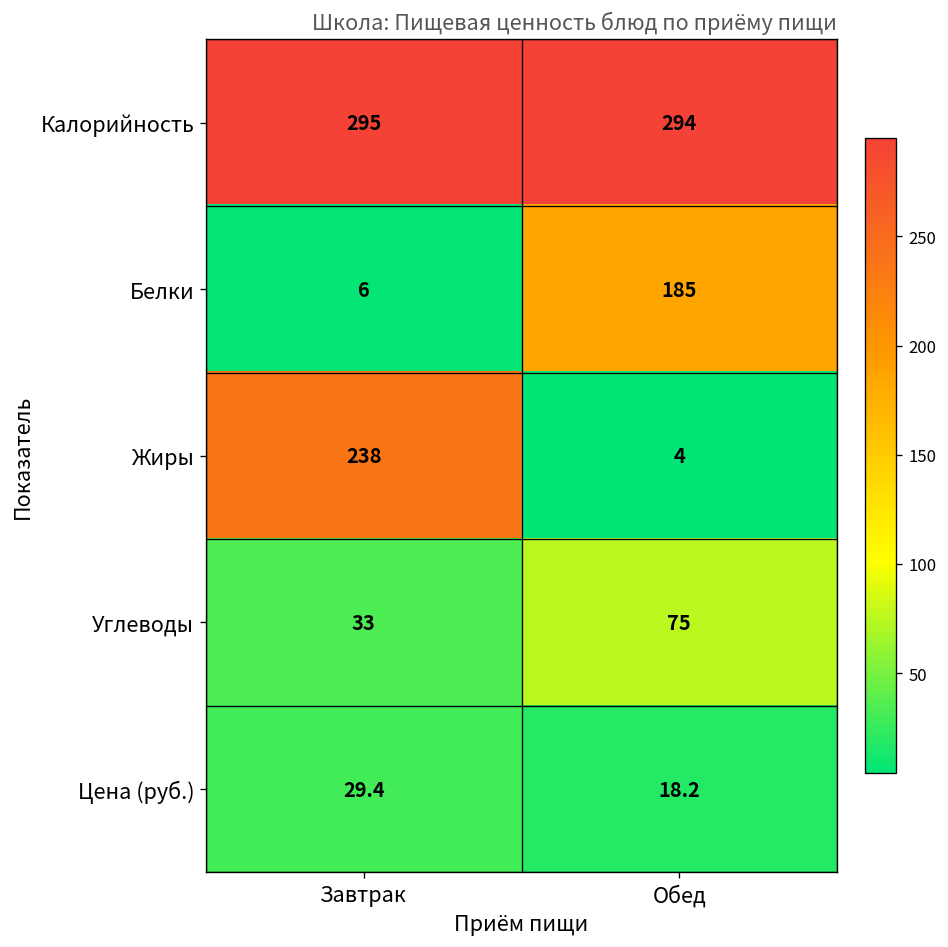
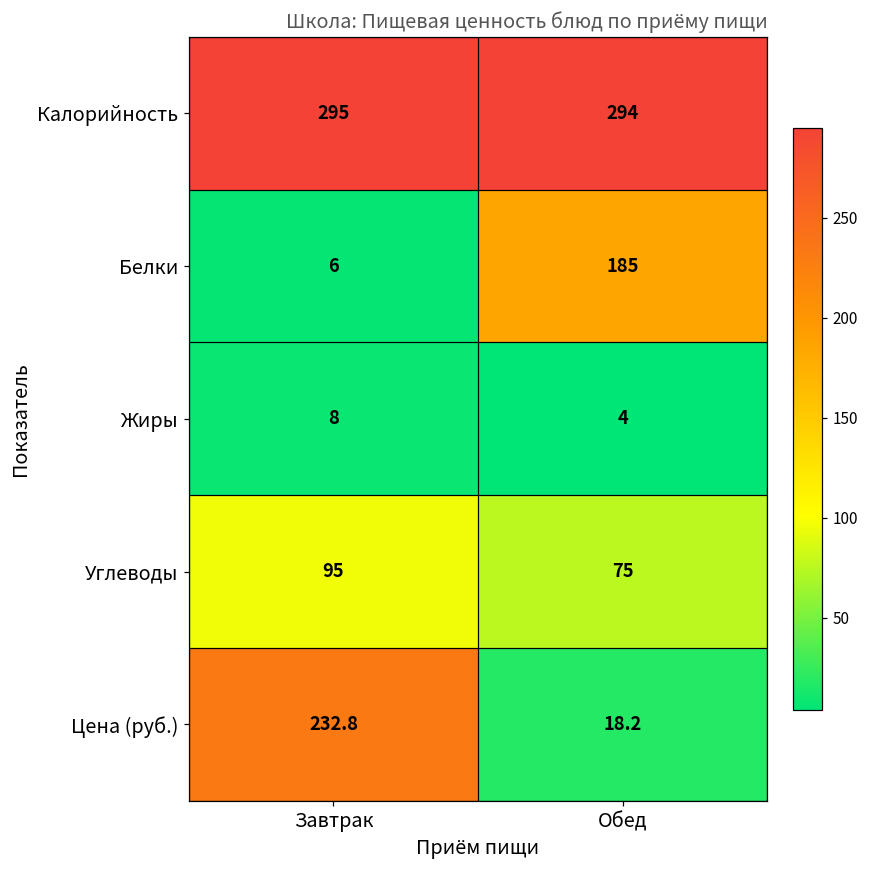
  {
    "Калорийность": {
      "Завтрак": 295,
      "Обед": 294
    },
    "Белки": {
      "Завтрак": 6,
      "Обед": 185
    },
    "Жиры": {
-     "Завтрак": 238,
+     "Завтрак": 8,
      "Обед": 4
    },
    "Углеводы": {
-     "Завтрак": 33,
+     "Завтрак": 95,
      "Обед": 75
    },
    "Цена (руб.)": {
-     "Завтрак": 29.4,
+     "Завтрак": 232.8,
      "Обед": 18.2
    }
  }
